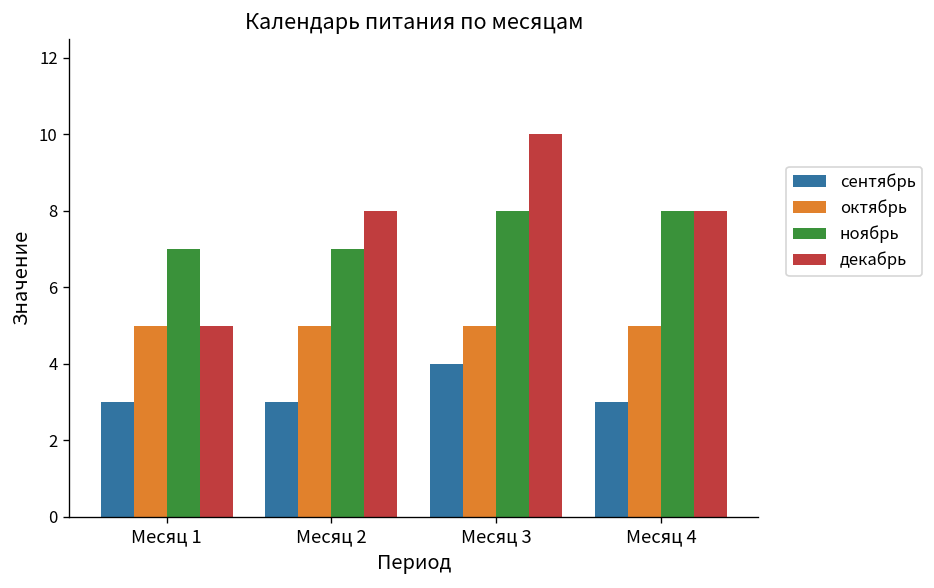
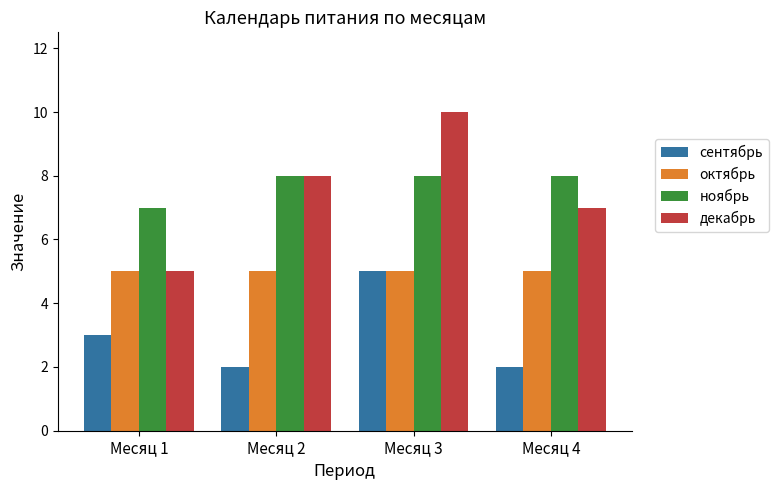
  {
    "сентябрь": {
      "Месяц 1": 3,
-     "Месяц 2": 3,
-     "Месяц 3": 4,
-     "Месяц 4": 3
+     "Месяц 2": 2,
+     "Месяц 3": 5,
+     "Месяц 4": 2
    },
    "октябрь": {
      "Месяц 1": 5,
      "Месяц 2": 5,
      "Месяц 3": 5,
      "Месяц 4": 5
    },
    "ноябрь": {
      "Месяц 1": 7,
-     "Месяц 2": 7,
+     "Месяц 2": 8,
      "Месяц 3": 8,
      "Месяц 4": 8
    },
    "декабрь": {
      "Месяц 1": 5,
      "Месяц 2": 8,
      "Месяц 3": 10,
-     "Месяц 4": 8
+     "Месяц 4": 7
    }
  }
